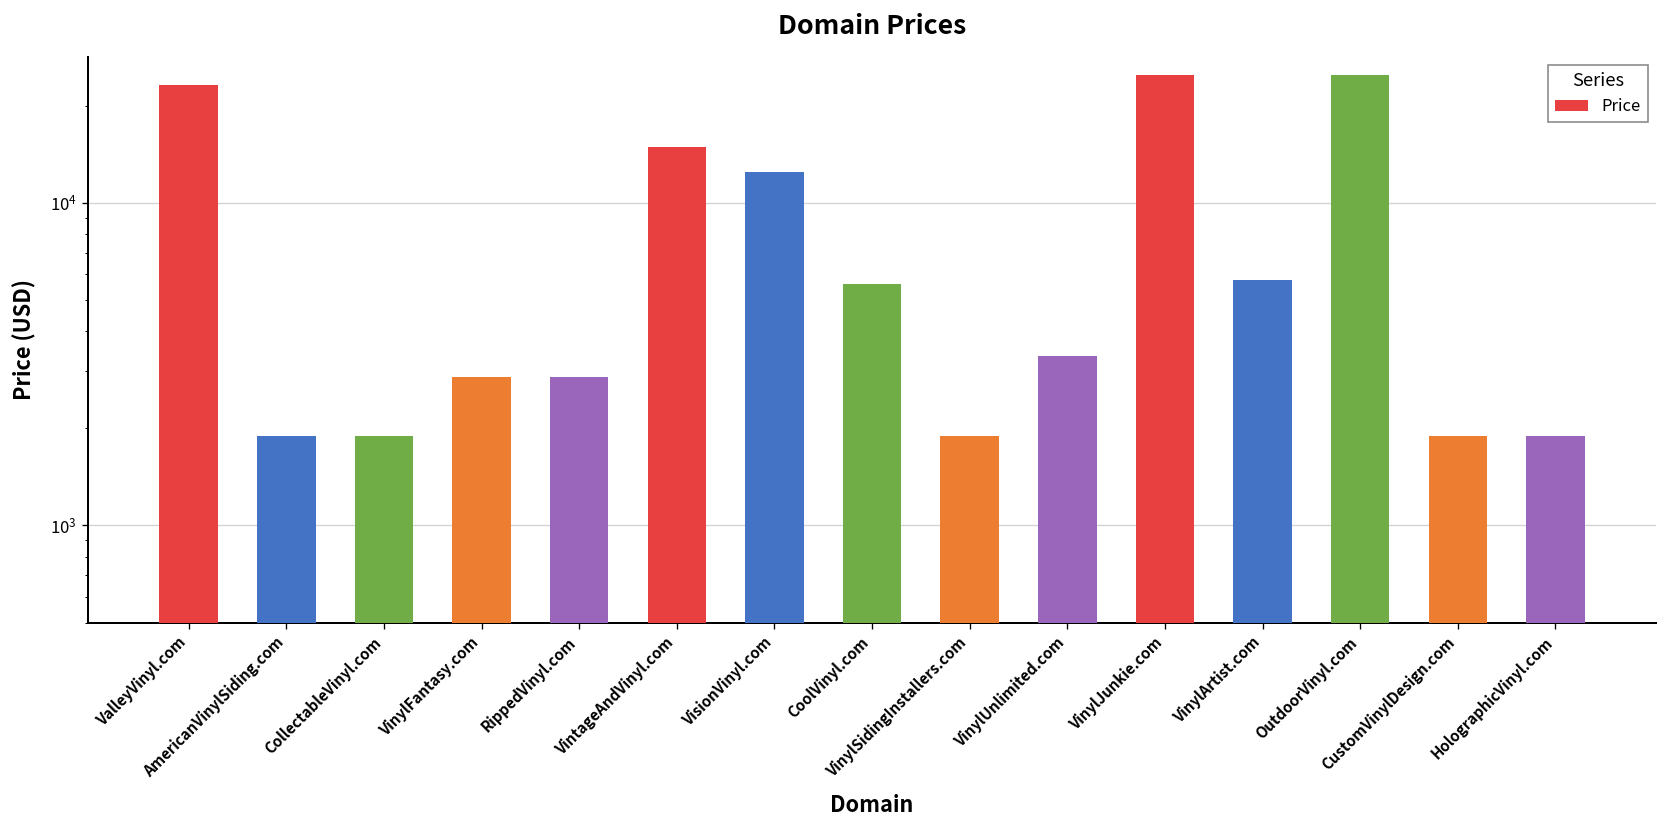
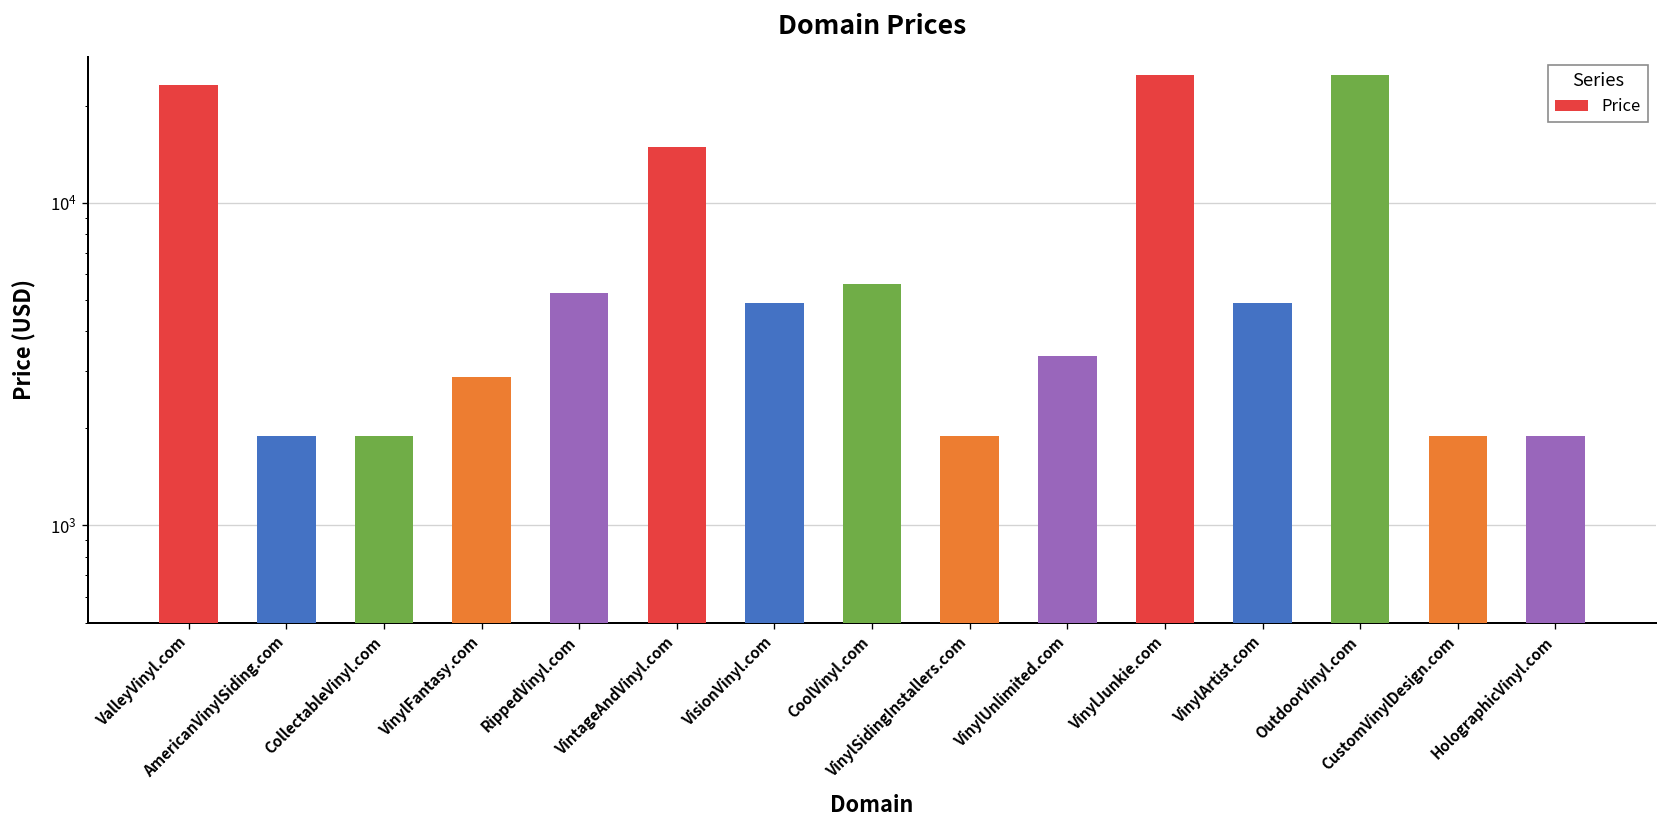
  {
    "ValleyVinyl.com": 23000,
    "AmericanVinylSiding.com": 1900,
    "CollectableVinyl.com": 1900,
    "VinylFantasy.com": 2900,
-   "RippedVinyl.com": 2900,
+   "RippedVinyl.com": 5200,
    "VintageAndVinyl.com": 15000,
-   "VisionVinyl.com": 12000,
+   "VisionVinyl.com": 4900,
    "CoolVinyl.com": 5600,
    "VinylSidingInstallers.com": 1900,
    "VinylUnlimited.com": 3400,
    "VinylJunkie.com": 25000,
-   "VinylArtist.com": 5700,
+   "VinylArtist.com": 4900,
    "OutdoorVinyl.com": 25000,
    "CustomVinylDesign.com": 1900,
    "HolographicVinyl.com": 1900
  }
